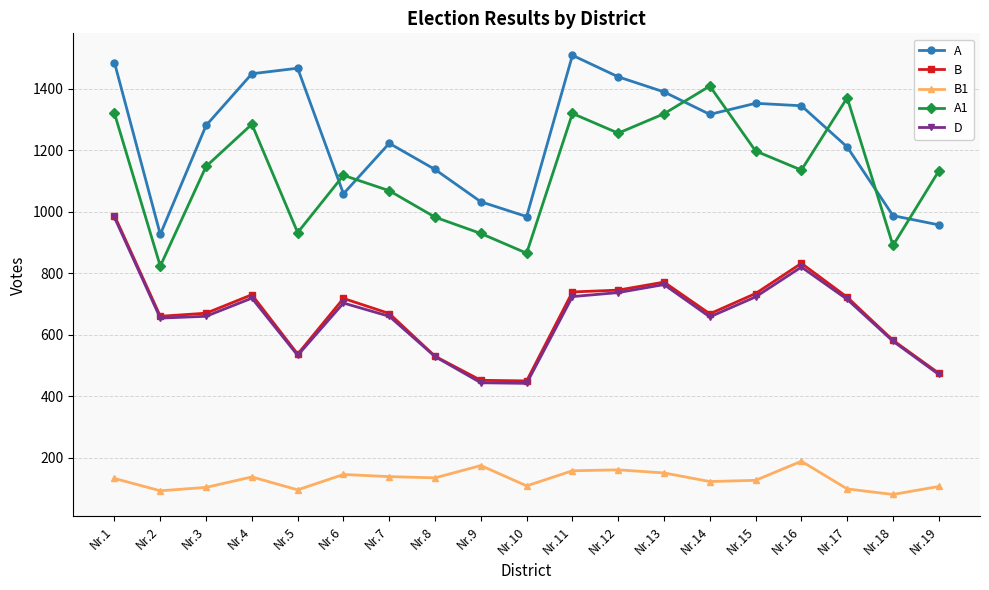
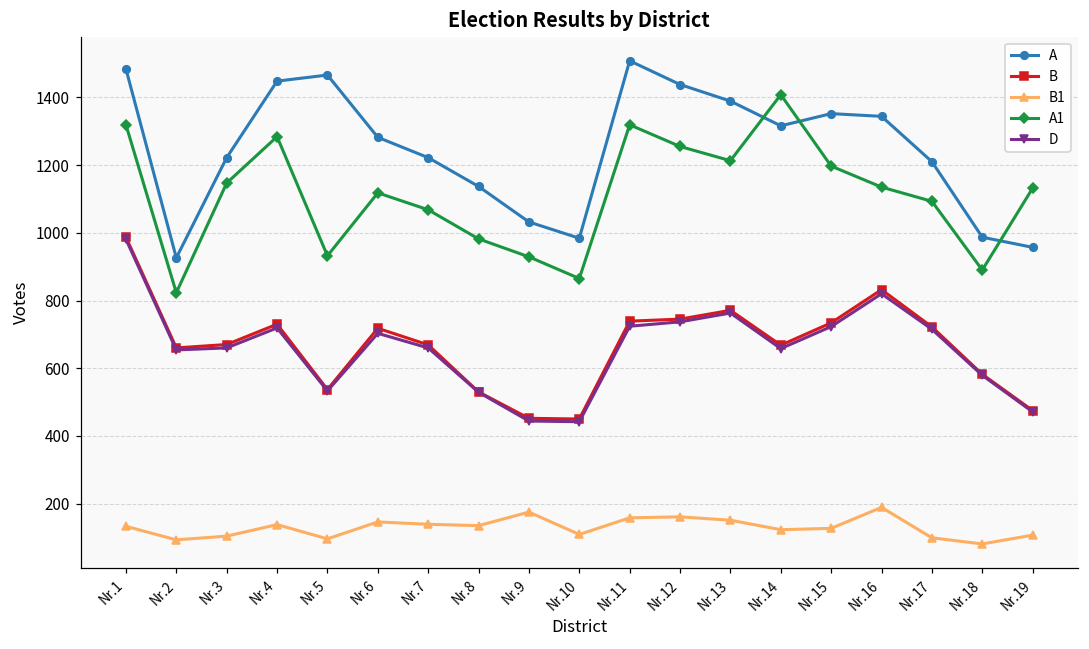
  {
    "A": {
      "Nr.1": 1480,
      "Nr.2": 930,
-     "Nr.3": 1280,
+     "Nr.3": 1220,
      "Nr.4": 1450,
      "Nr.5": 1470,
-     "Nr.6": 1060,
+     "Nr.6": 1280,
      "Nr.7": 1220,
      "Nr.8": 1140,
      "Nr.9": 1030,
      "Nr.10": 980,
      "Nr.11": 1510,
      "Nr.12": 1440,
      "Nr.13": 1390,
      "Nr.14": 1320,
      "Nr.15": 1350,
      "Nr.16": 1340,
      "Nr.17": 1210,
      "Nr.18": 990,
      "Nr.19": 960
    },
    "B": {
      "Nr.3": 670,
      "Nr.4": 730,
      "Nr.6": 720,
      "Nr.7": 670,
      "Nr.11": 740,
      "Nr.14": 670,
      "Nr.15": 730,
      "Nr.16": 830
    },
    "B1": {
      "Nr.1": 130,
      "Nr.2": 90,
      "Nr.3": 100,
      "Nr.4": 140,
      "Nr.5": 100,
      "Nr.6": 150,
      "Nr.7": 140,
      "Nr.8": 140,
      "Nr.9": 180,
      "Nr.10": 110,
      "Nr.11": 160,
      "Nr.12": 160,
      "Nr.13": 150,
      "Nr.14": 120,
      "Nr.15": 130,
      "Nr.16": 190,
      "Nr.17": 100,
      "Nr.18": 80,
      "Nr.19": 110
    },
    "A1": {
      "Nr.1": 1320,
      "Nr.2": 820,
      "Nr.3": 1150,
      "Nr.4": 1280,
      "Nr.5": 930,
      "Nr.6": 1120,
      "Nr.7": 1070,
      "Nr.8": 980,
      "Nr.9": 930,
      "Nr.10": 870,
      "Nr.11": 1320,
      "Nr.12": 1260,
-     "Nr.13": 1320,
+     "Nr.13": 1210,
      "Nr.14": 1410,
      "Nr.15": 1200,
      "Nr.16": 1140,
-     "Nr.17": 1370,
+     "Nr.17": 1090,
      "Nr.18": 890,
      "Nr.19": 1130
    },
    "D": {
      "Nr.3": 660,
      "Nr.4": 720,
      "Nr.6": 700,
      "Nr.7": 660,
      "Nr.11": 720,
      "Nr.14": 660,
      "Nr.15": 720,
      "Nr.16": 820
    }
  }
